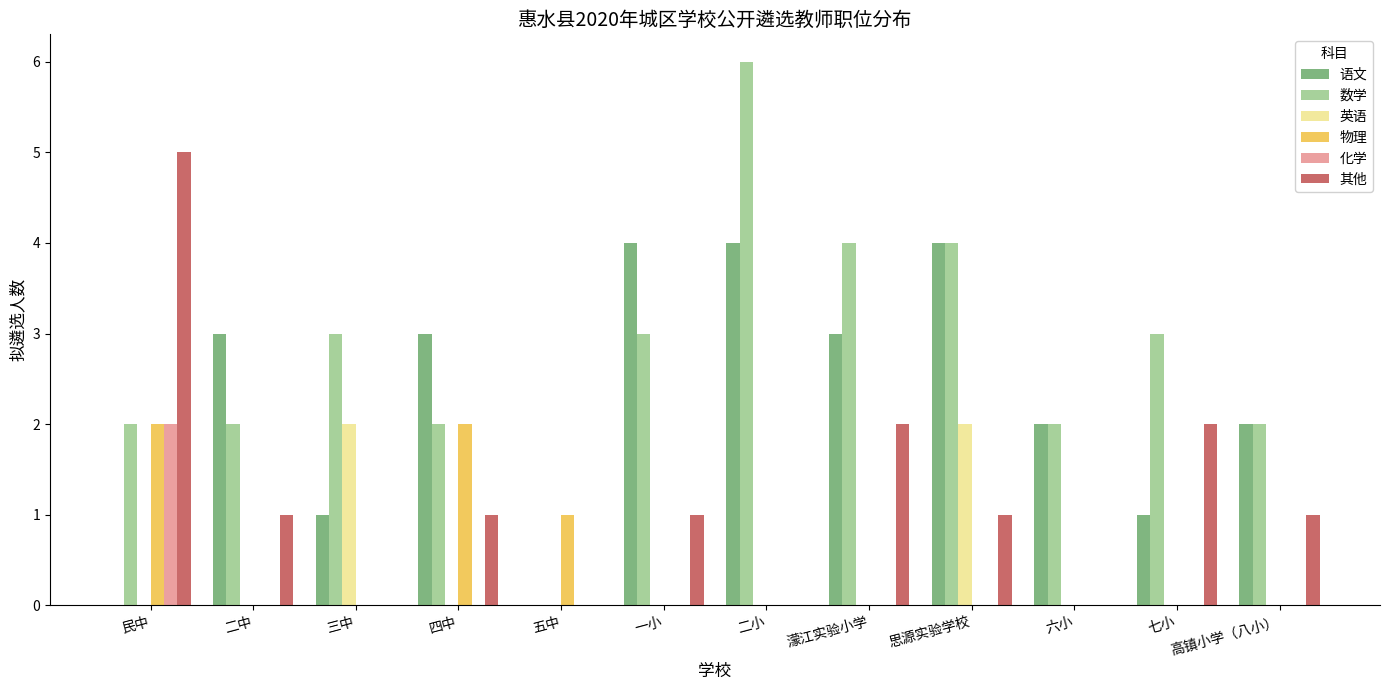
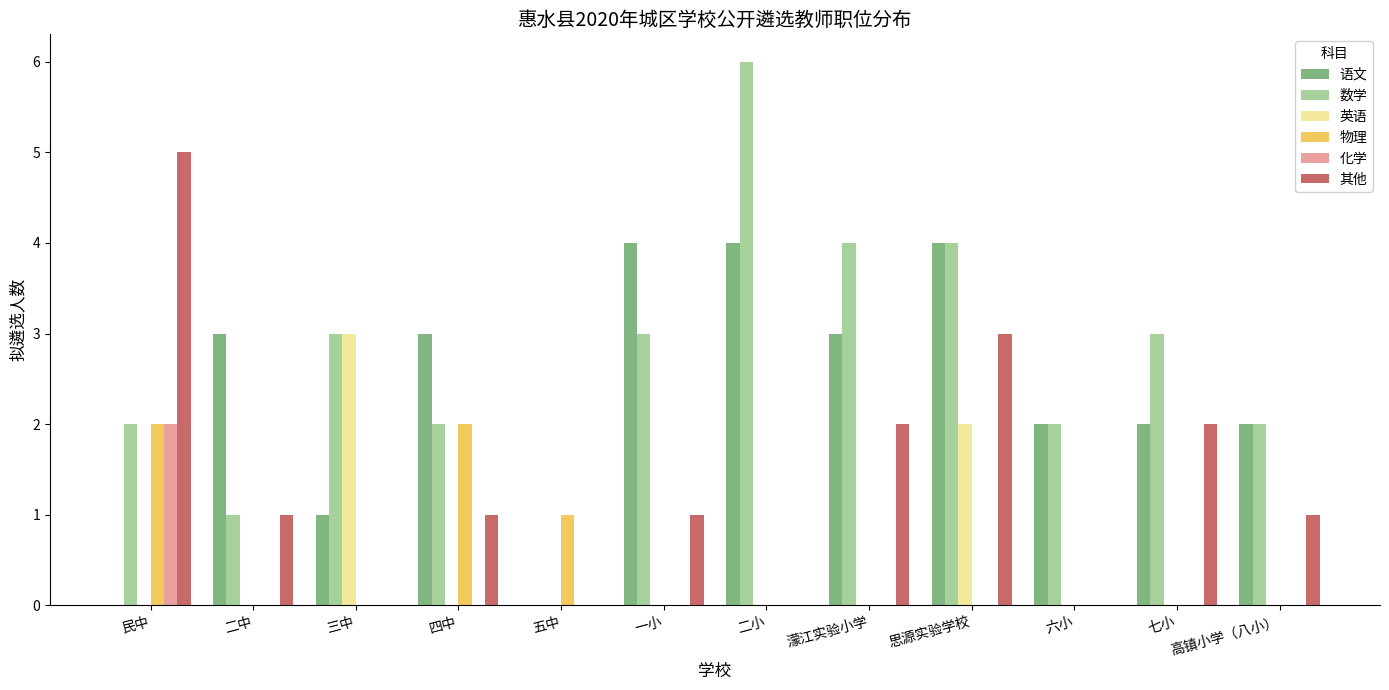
  {
    "语文": {
      "民中": 0,
      "二中": 3,
      "三中": 1,
      "四中": 3,
      "五中": 0,
      "一小": 4,
      "二小": 4,
      "濛江实验小学": 3,
      "思源实验学校": 4,
      "六小": 2,
-     "七小": 1,
+     "七小": 2,
      "高镇小学（八小）": 2
    },
    "数学": {
      "民中": 2,
-     "二中": 2,
+     "二中": 1,
      "三中": 3,
      "四中": 2,
      "五中": 0,
      "一小": 3,
      "二小": 6,
      "濛江实验小学": 4,
      "思源实验学校": 4,
      "六小": 2,
      "七小": 3,
      "高镇小学（八小）": 2
    },
    "英语": {
      "民中": 0,
      "二中": 0,
-     "三中": 2,
+     "三中": 3,
      "四中": 0,
      "五中": 0,
      "一小": 0,
      "二小": 0,
      "濛江实验小学": 0,
      "思源实验学校": 2,
      "六小": 0,
      "七小": 0,
      "高镇小学（八小）": 0
    },
    "物理": {
      "民中": 2,
      "二中": 0,
      "三中": 0,
      "四中": 2,
      "五中": 1,
      "一小": 0,
      "二小": 0,
      "濛江实验小学": 0,
      "思源实验学校": 0,
      "六小": 0,
      "七小": 0,
      "高镇小学（八小）": 0
    },
    "化学": {
      "民中": 2,
      "二中": 0,
      "三中": 0,
      "四中": 0,
      "五中": 0,
      "一小": 0,
      "二小": 0,
      "濛江实验小学": 0,
      "思源实验学校": 0,
      "六小": 0,
      "七小": 0,
      "高镇小学（八小）": 0
    },
    "其他": {
      "民中": 5,
      "二中": 1,
      "三中": 0,
      "四中": 1,
      "五中": 0,
      "一小": 1,
      "二小": 0,
      "濛江实验小学": 2,
-     "思源实验学校": 1,
+     "思源实验学校": 3,
      "六小": 0,
      "七小": 2,
      "高镇小学（八小）": 1
    }
  }
